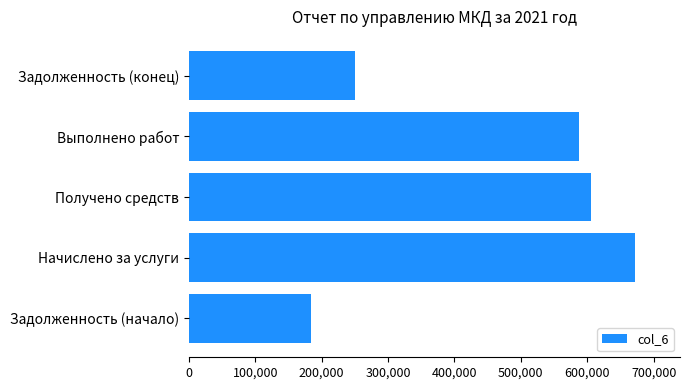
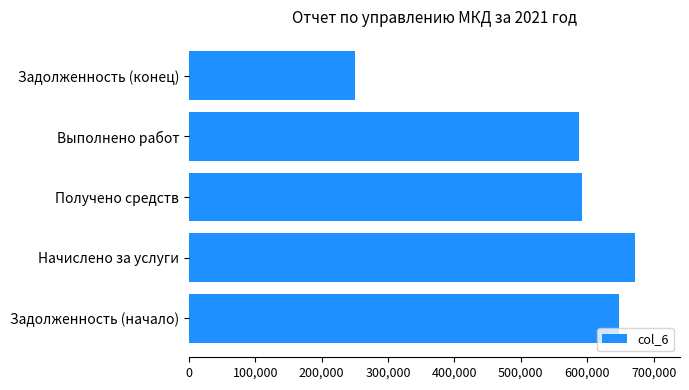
  {
    "Задолженность (конец)": "250,000",
    "Выполнено работ": "590,000",
-   "Получено средств": "610,000",
+   "Получено средств": "590,000",
    "Начислено за услуги": "670,000",
-   "Задолженность (начало)": "180,000"
+   "Задолженность (начало)": "650,000"
  }
